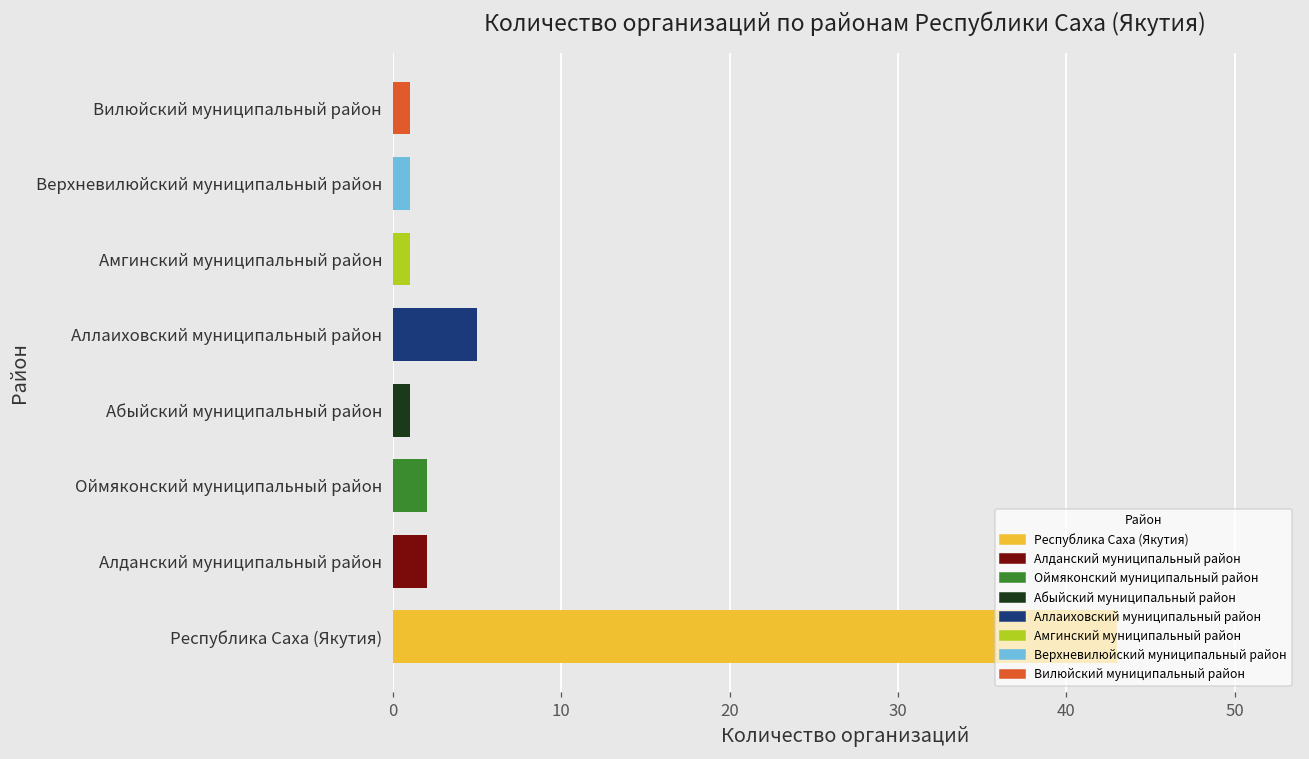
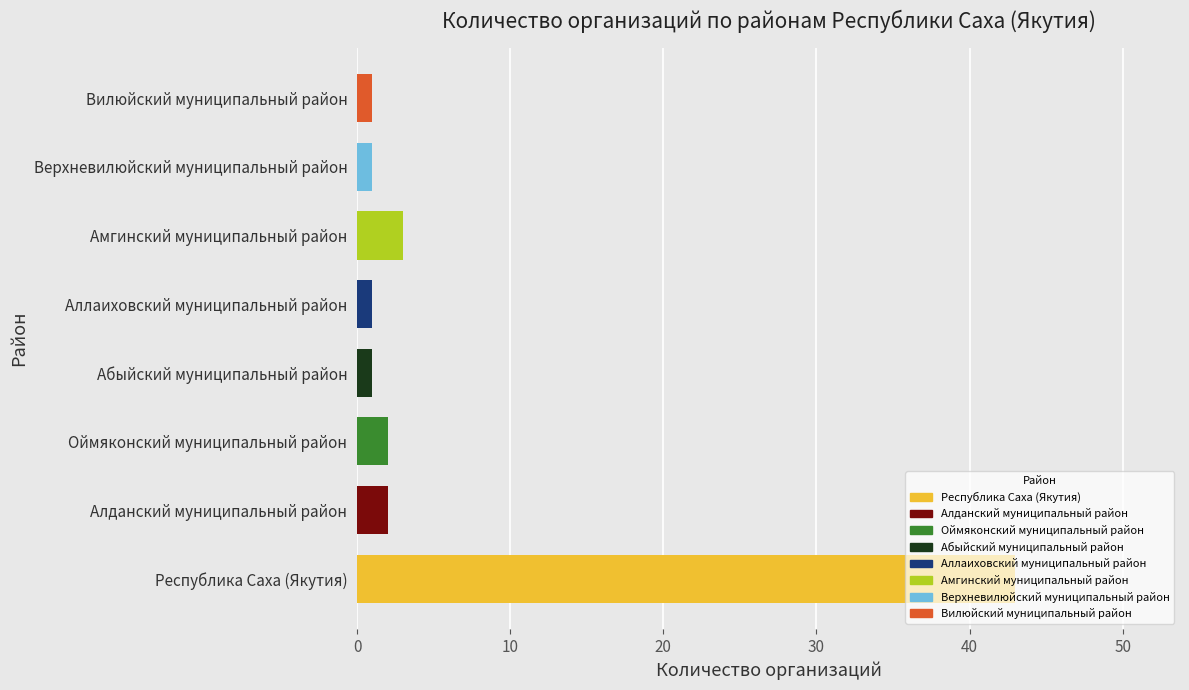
  {
    "Вилюйский муниципальный район": 1,
    "Верхневилюйский муниципальный район": 1,
-   "Амгинский муниципальный район": 1,
-   "Аллаиховский муниципальный район": 5,
+   "Амгинский муниципальный район": 3,
+   "Аллаиховский муниципальный район": 1,
    "Абыйский муниципальный район": 1,
    "Оймяконский муниципальный район": 2,
    "Алданский муниципальный район": 2
  }
